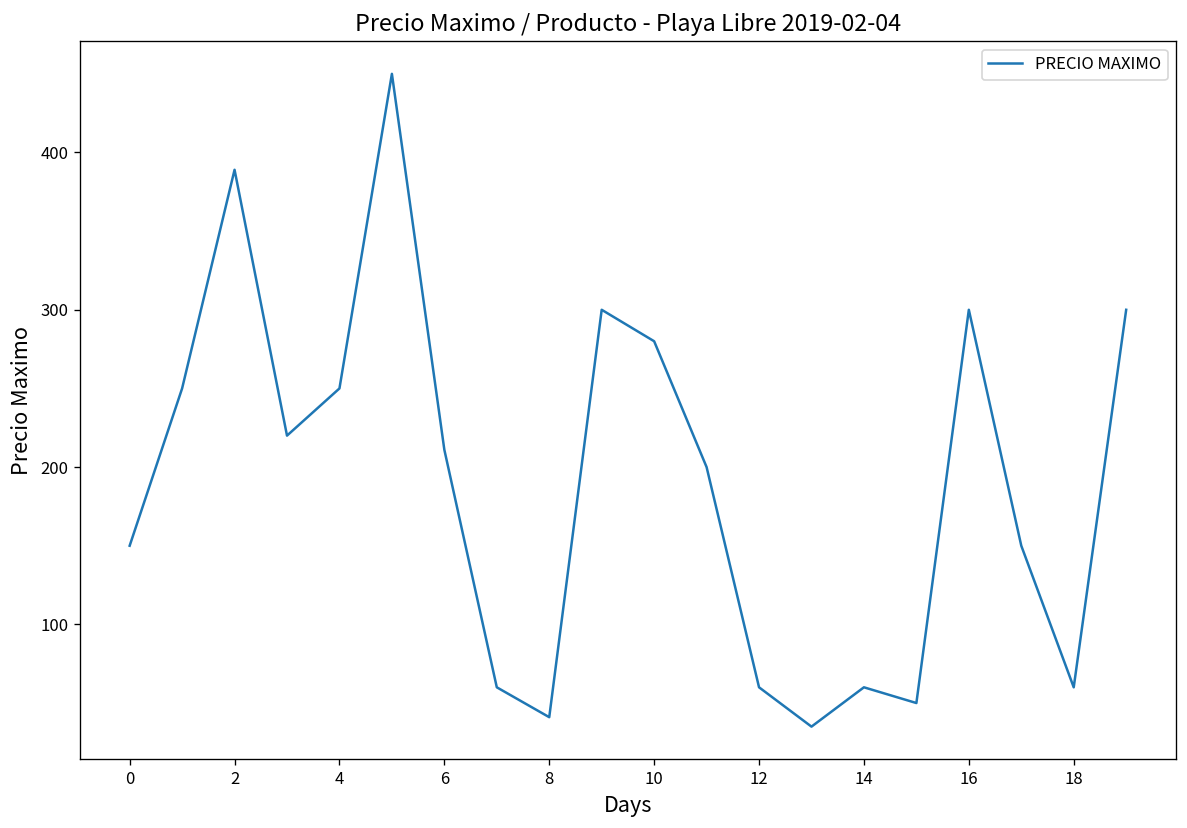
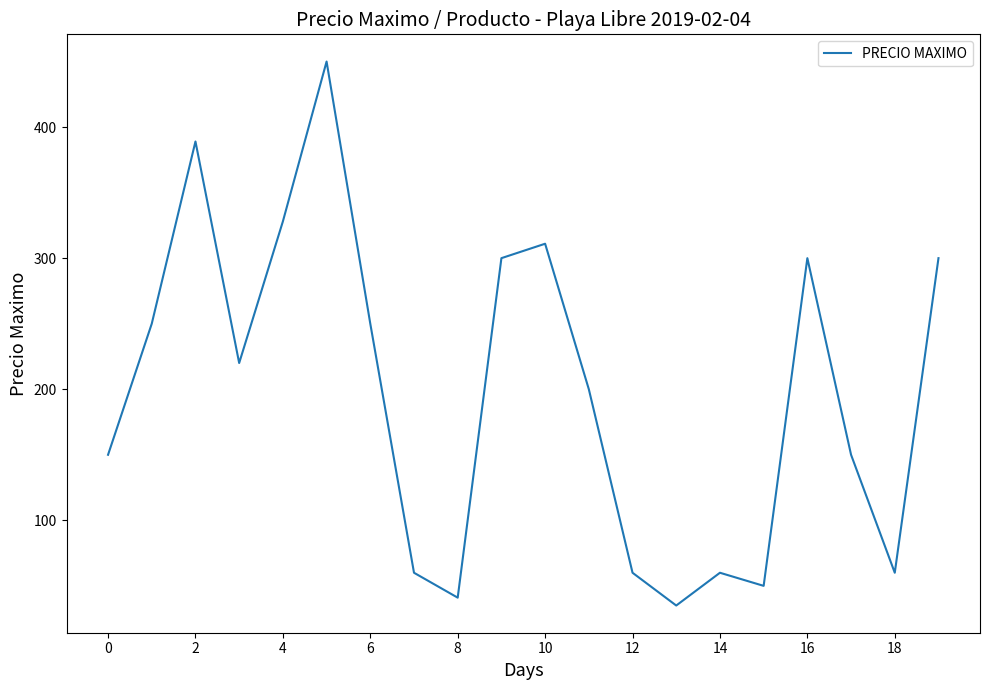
  {
    "0": 150,
    "2": 389,
-   "4": 250,
-   "6": 211,
+   "4": 328,
+   "6": 250,
    "8": 41,
-   "10": 280,
+   "10": 311,
    "12": 60,
    "14": 60,
    "16": 300,
    "18": 60
  }
